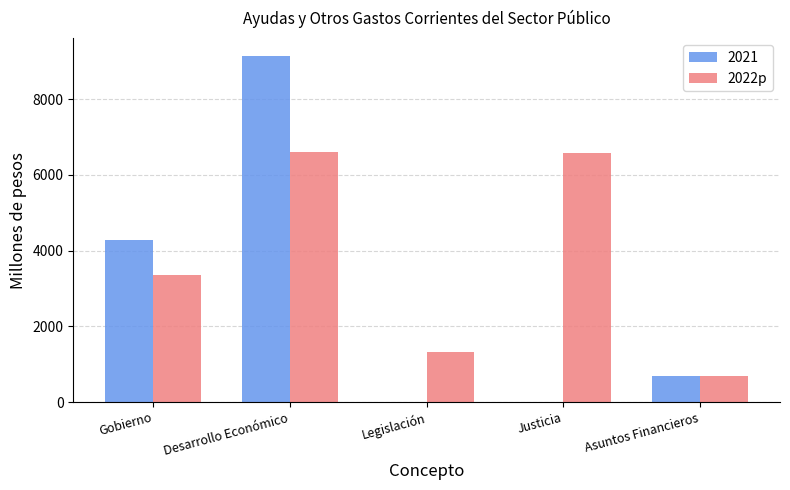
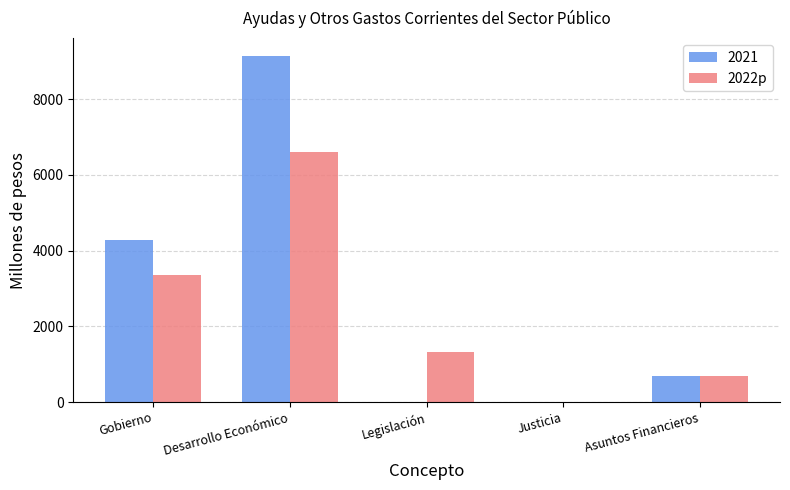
  {
    "2021": {
      "Gobierno": 4300,
      "Desarrollo Económico": 9200,
      "Asuntos Financieros": 700
    },
    "2022p": {
      "Gobierno": 3400,
      "Desarrollo Económico": 6600,
      "Legislación": 1300,
-     "Justicia": 6600,
+     "Justicia": 0,
      "Asuntos Financieros": 700
    }
  }
